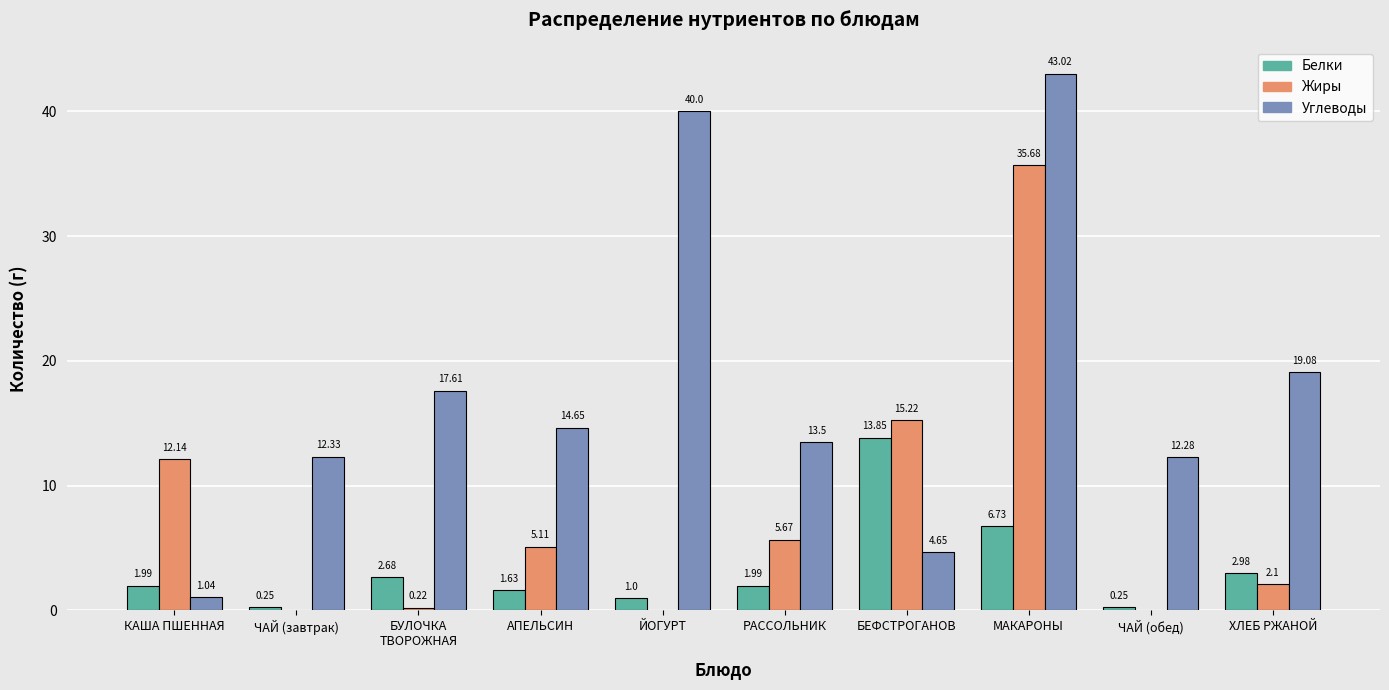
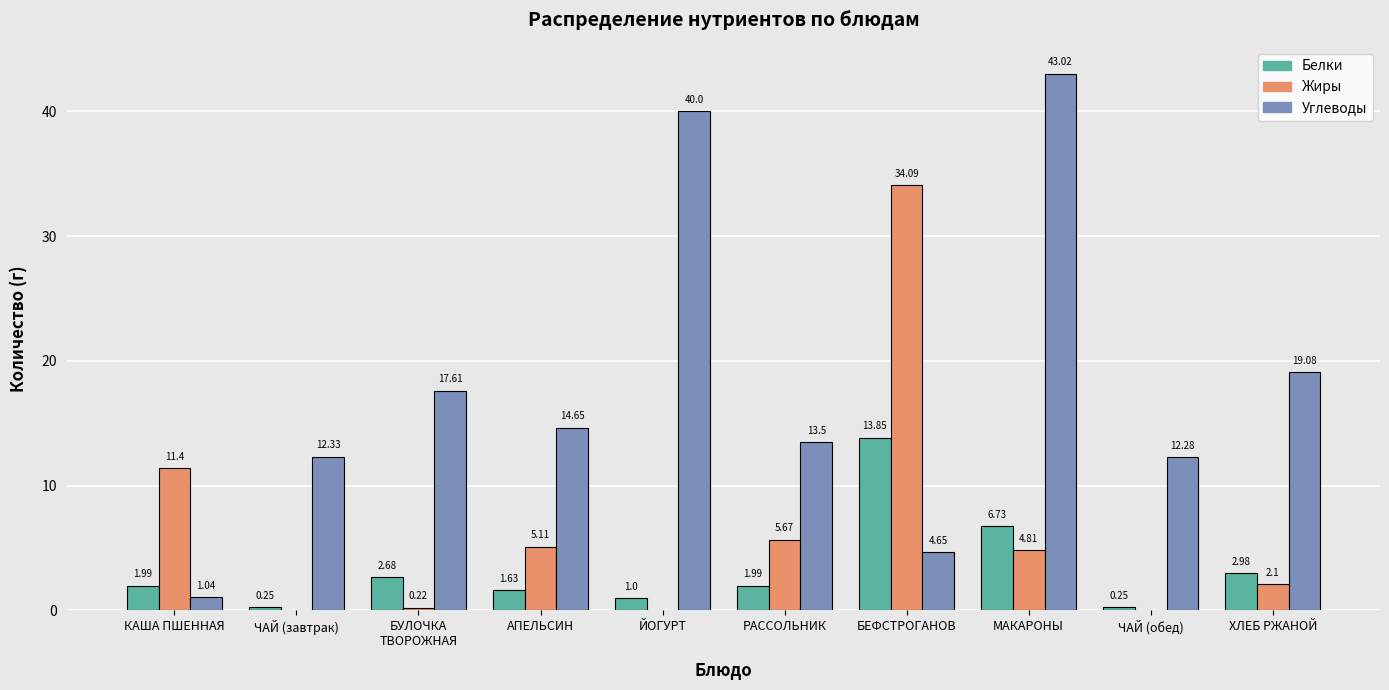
  {
    "Жиры": {
-     "КАША ПШЕННАЯ": 12.14,
+     "КАША ПШЕННАЯ": 11.4,
      "БУЛОЧКА ТВОРОЖНАЯ": 0.22,
      "АПЕЛЬСИН": 5.11,
      "РАССОЛЬНИК": 5.67,
-     "БЕФСТРОГАНОВ": 15.22,
-     "МАКАРОНЫ": 35.68,
+     "БЕФСТРОГАНОВ": 34.09,
+     "МАКАРОНЫ": 4.81,
      "ХЛЕБ РЖАНОЙ": 2.1
    }
  }
